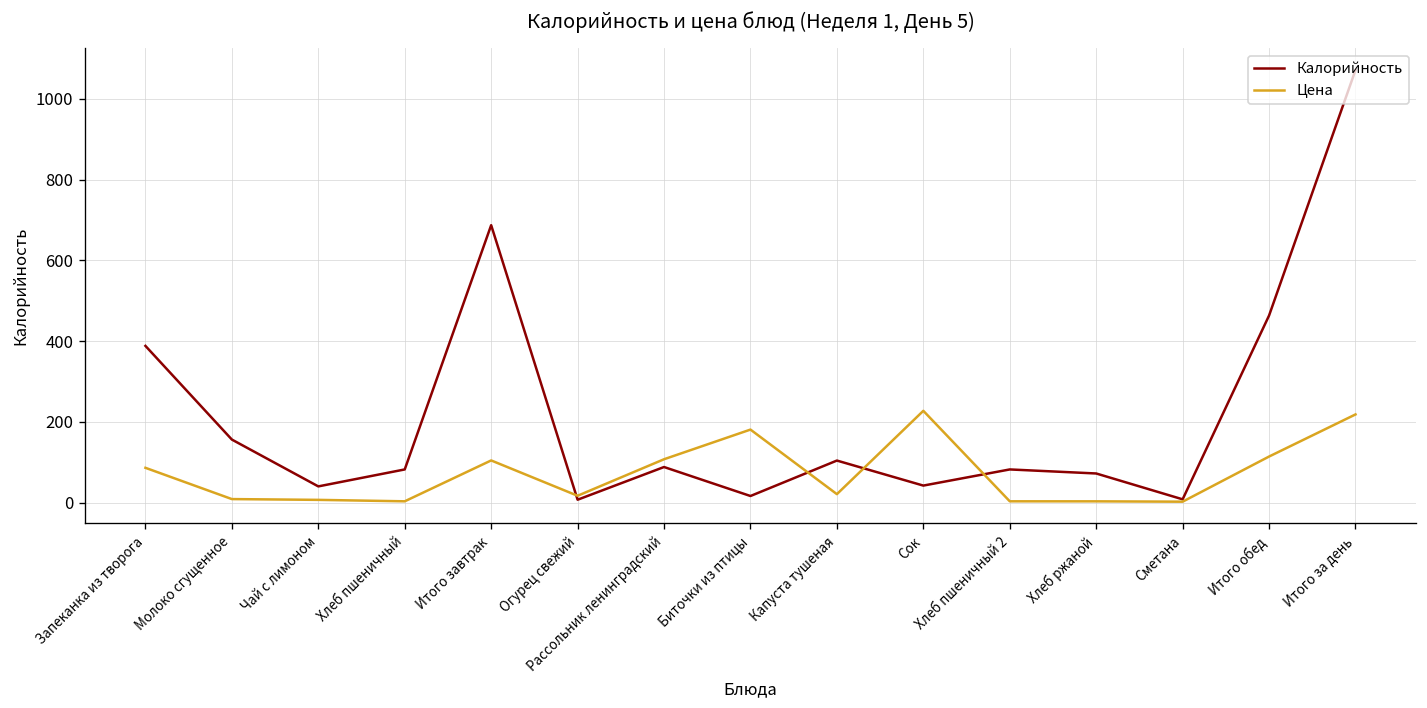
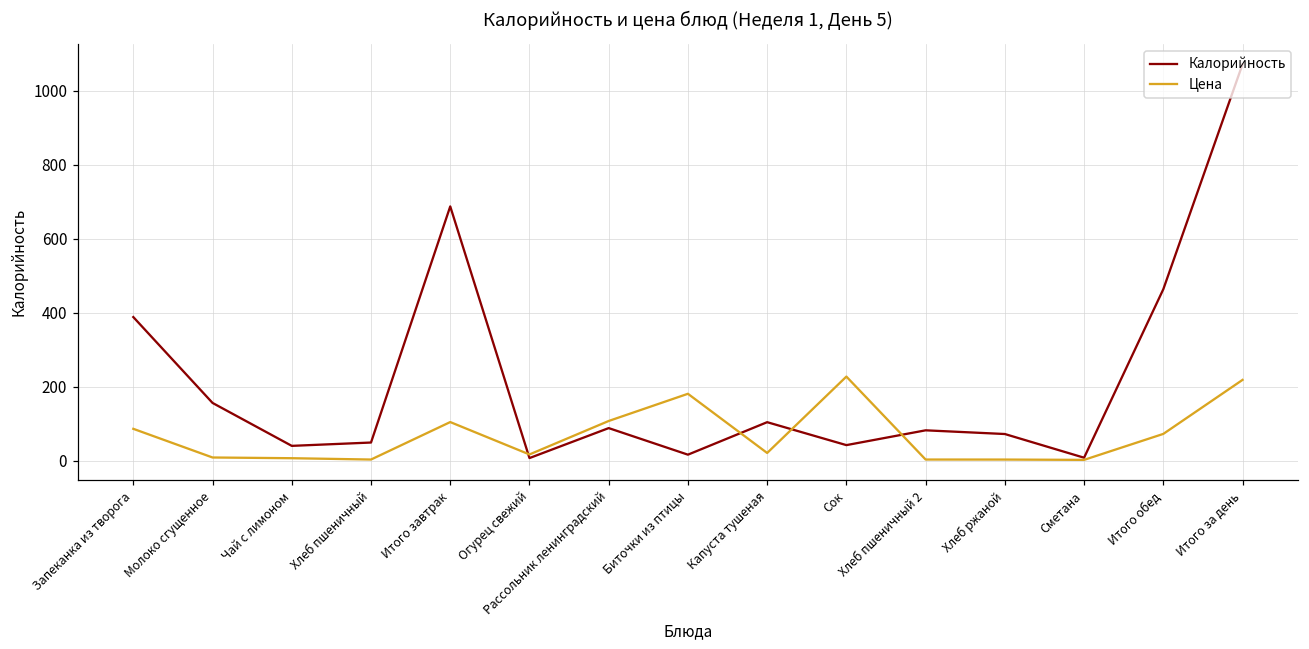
  {
    "Калорийность": {
      "Запеканка из творога": 390,
      "Молоко сгущенное": 160,
      "Чай с лимоном": 40,
-     "Хлеб пшеничный": 80,
+     "Хлеб пшеничный": 50,
      "Итого завтрак": 690,
      "Огурец свежий": 10,
      "Рассольник ленинградский": 90,
      "Биточки из птицы": 20,
      "Капуста тушеная": 100,
      "Сок": 40,
      "Хлеб пшеничный 2": 80,
      "Хлеб ржаной": 70,
      "Итого обед": 460
    },
    "Цена": {
      "Запеканка из творога": 90,
      "Молоко сгущенное": 10,
      "Чай с лимоном": 10,
      "Хлеб пшеничный": 0,
      "Итого завтрак": 100,
      "Огурец свежий": 20,
      "Рассольник ленинградский": 110,
      "Биточки из птицы": 180,
      "Капуста тушеная": 20,
      "Сок": 230,
      "Хлеб пшеничный 2": 0,
      "Хлеб ржаной": 0,
-     "Итого обед": 110,
+     "Итого обед": 70,
      "Итого за день": 220
    }
  }
